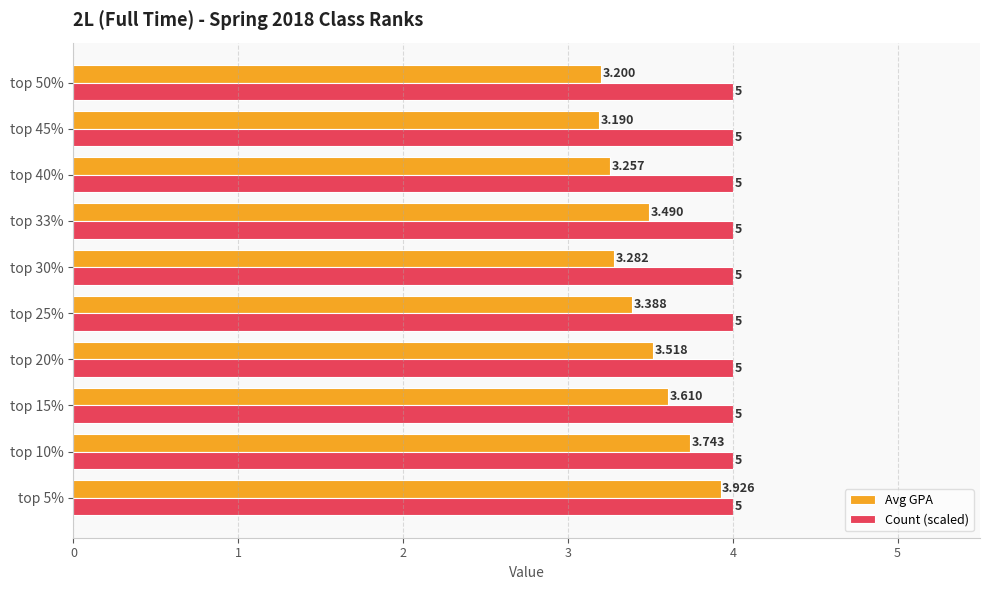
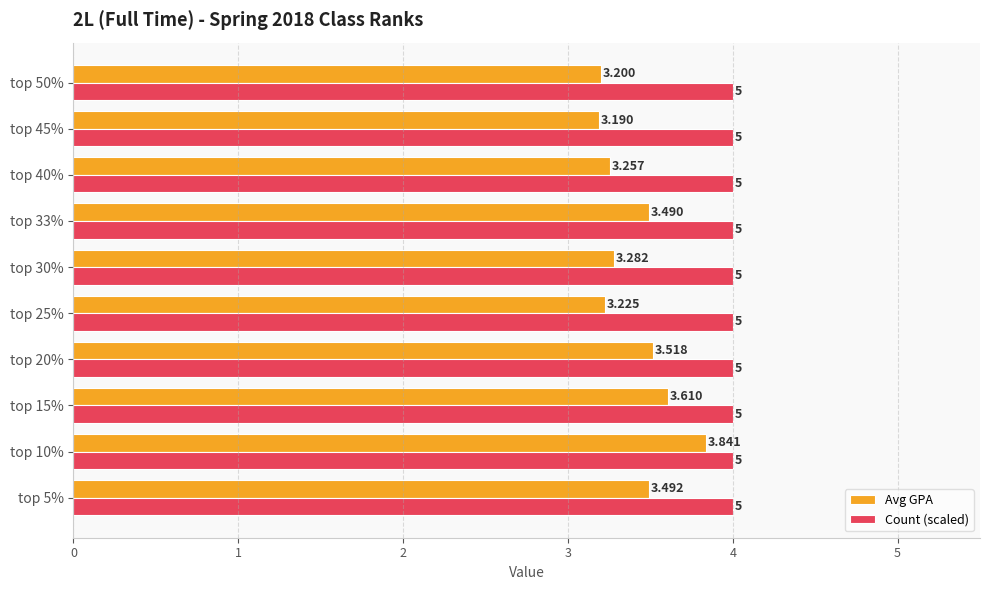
  {
    "Avg GPA": {
      "top 50%": 3.200,
      "top 45%": 3.190,
      "top 40%": 3.257,
      "top 33%": 3.490,
      "top 30%": 3.282,
-     "top 25%": 3.388,
+     "top 25%": 3.225,
      "top 20%": 3.518,
      "top 15%": 3.610,
-     "top 10%": 3.743,
-     "top 5%": 3.926
+     "top 10%": 3.841,
+     "top 5%": 3.492
    }
  }
